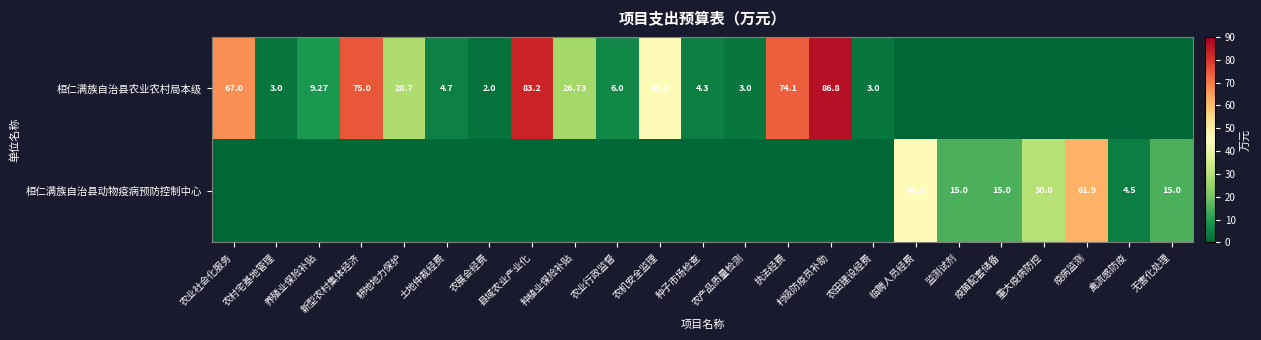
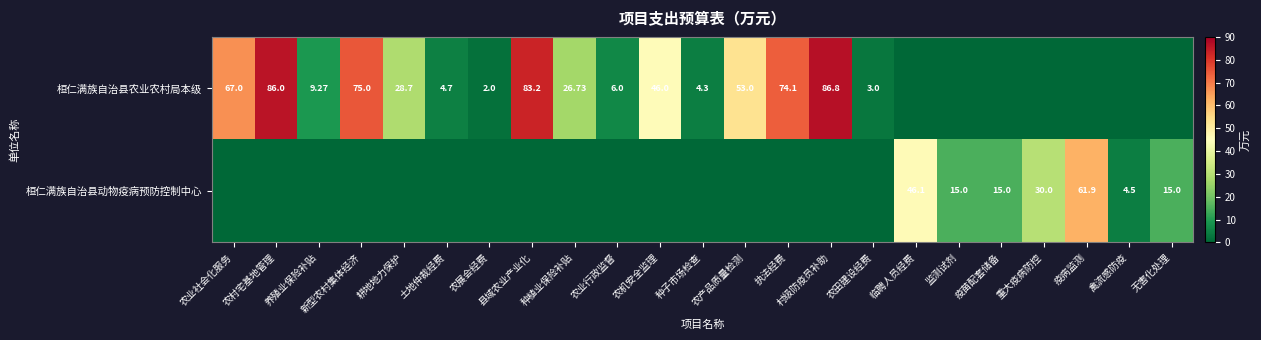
  {
    "桓仁满族自治县农业农村局本级": {
-     "农村宅基地管理": 3.0,
-     "农产品质量检测": 3.0
+     "农村宅基地管理": 86.0,
+     "农产品质量检测": 53.0
    }
  }
